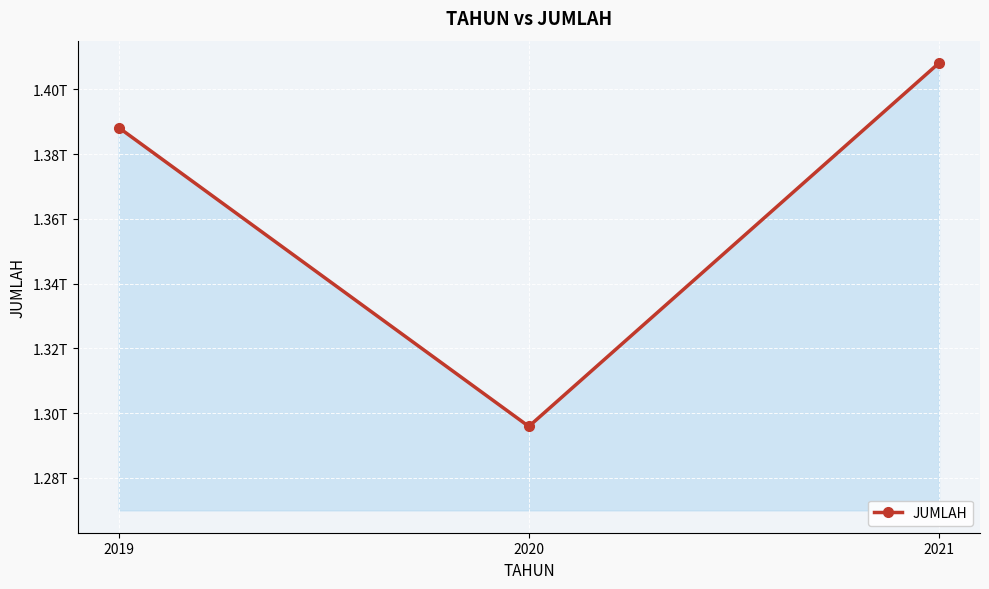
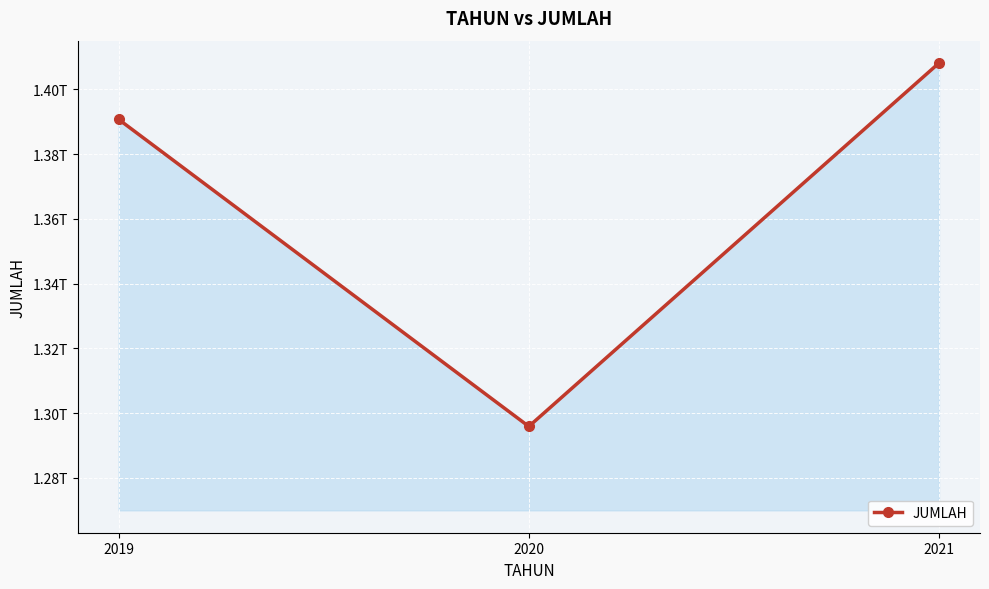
  {
-   "2019": "1.388T",
+   "2019": "1.391T",
    "2020": "1.296T",
    "2021": "1.408T"
  }
